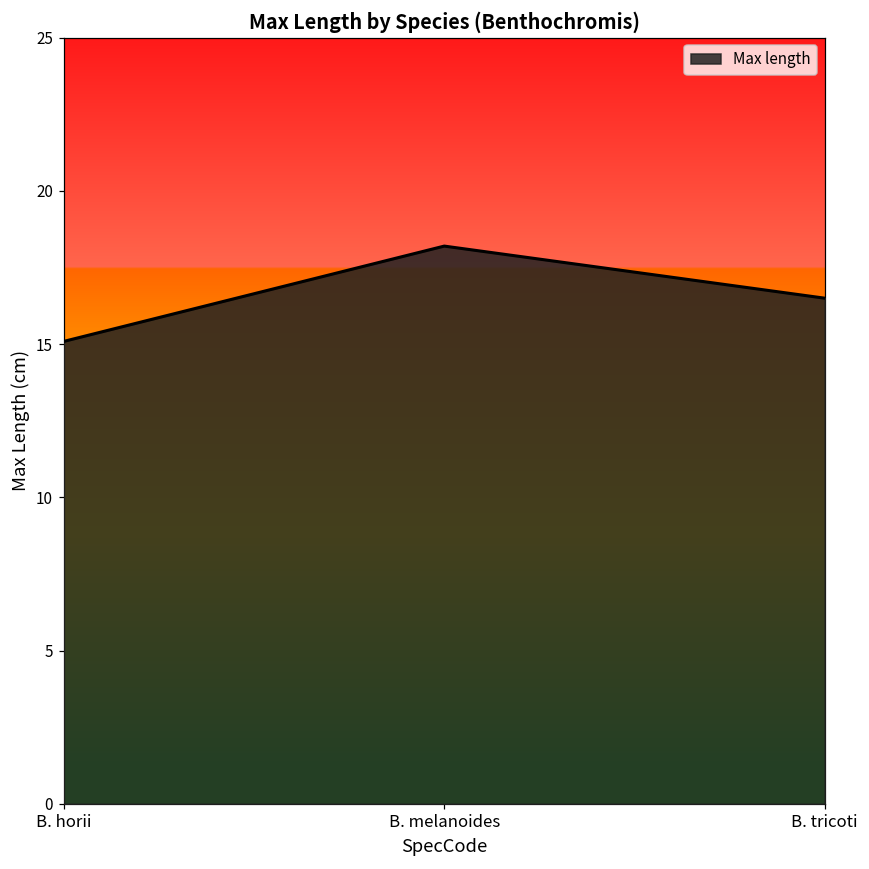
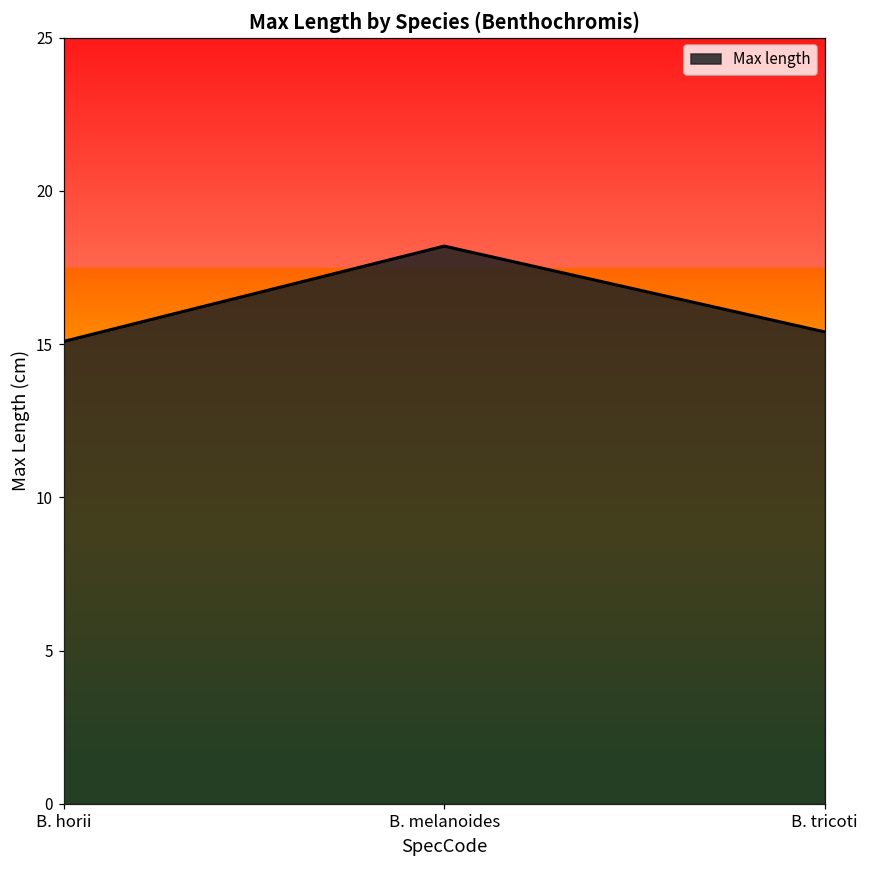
  {
    "B. horii": 15.1,
    "B. melanoides": 18.2,
-   "B. tricoti": 16.5
+   "B. tricoti": 15.4
  }
